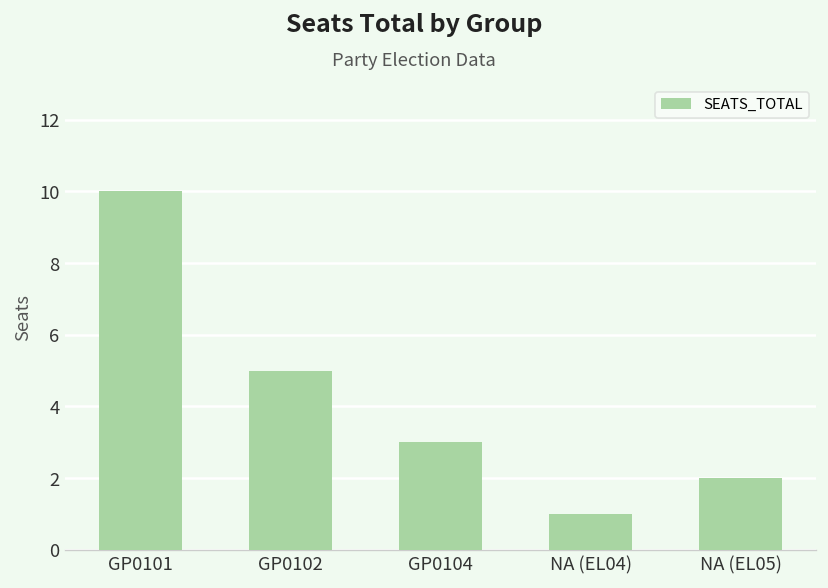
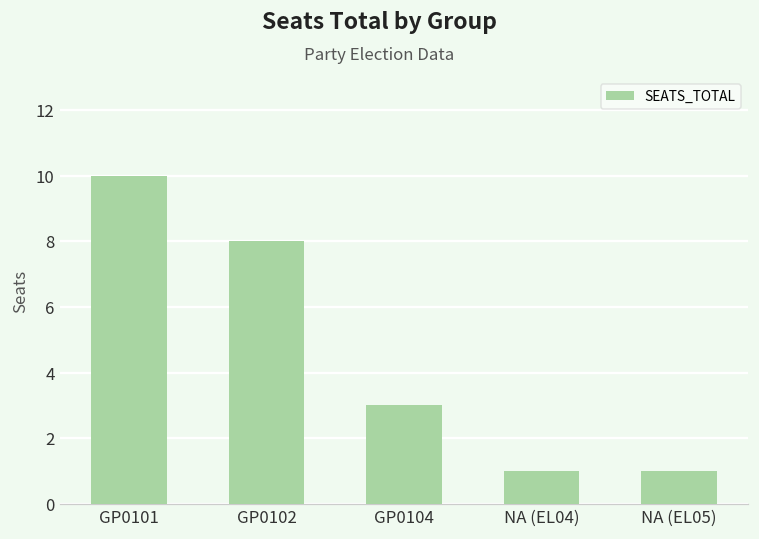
  {
    "GP0101": 10,
-   "GP0102": 5,
+   "GP0102": 8,
    "GP0104": 3,
    "NA (EL04)": 1,
-   "NA (EL05)": 2
+   "NA (EL05)": 1
  }
